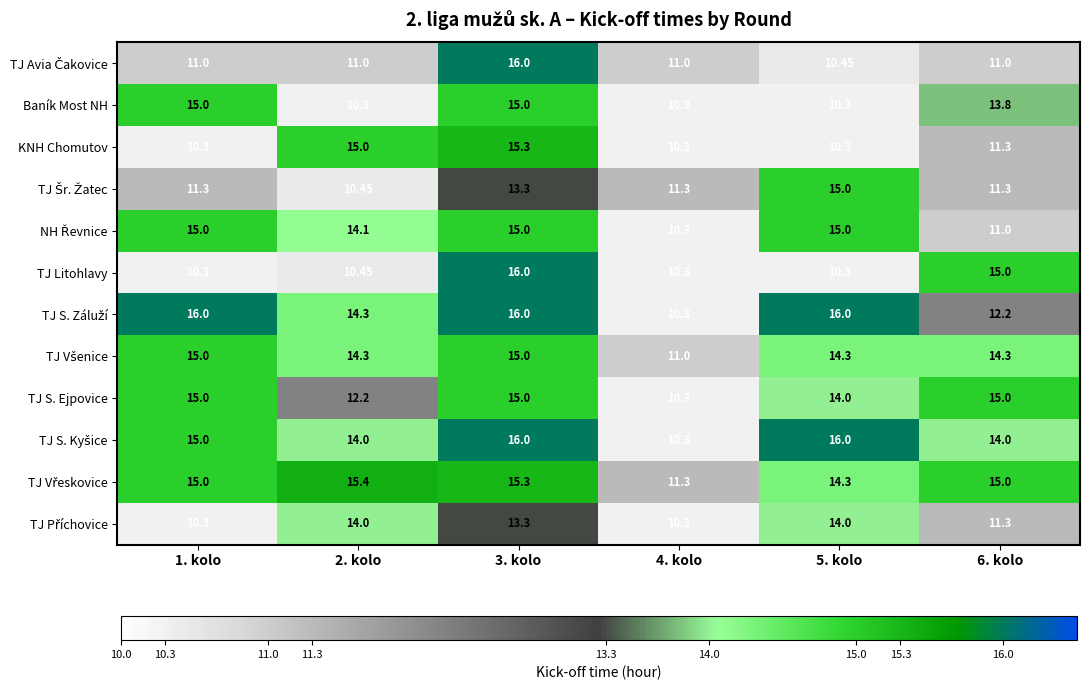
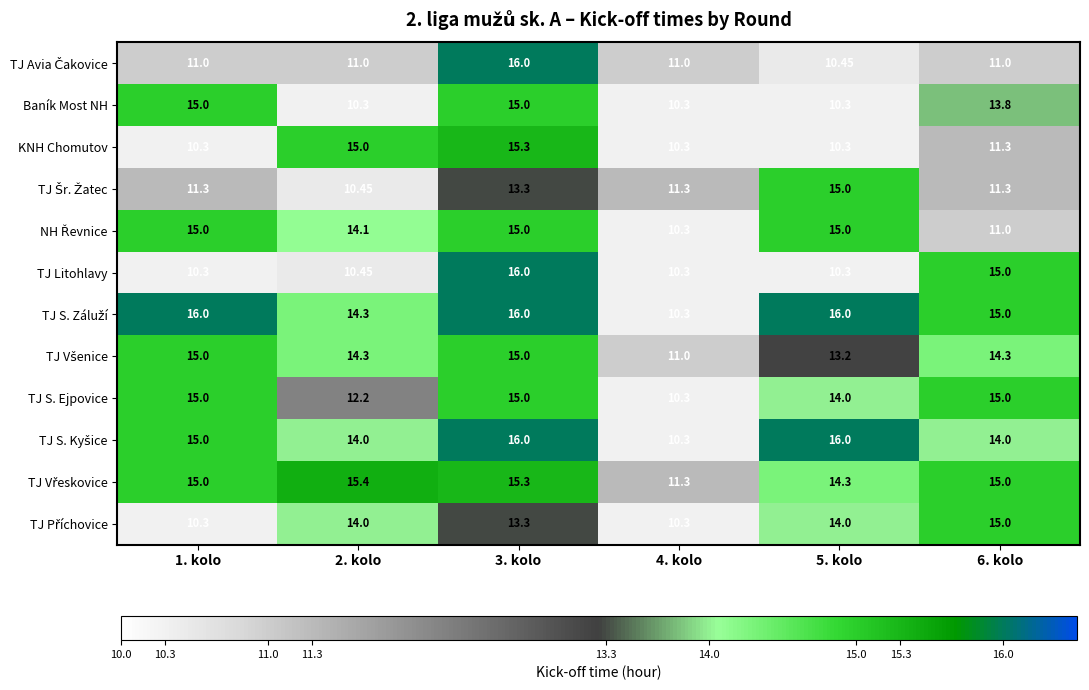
  {
    "TJ Avia Čakovice": {
      "1. kolo": 11.0,
      "2. kolo": 11.0,
      "3. kolo": 16.0,
      "4. kolo": 11.0,
      "6. kolo": 11.0
    },
    "Baník Most NH": {
      "1. kolo": 15.0,
      "3. kolo": 15.0,
      "6. kolo": 13.8
    },
    "KNH Chomutov": {
      "2. kolo": 15.0,
      "3. kolo": 15.3,
      "6. kolo": 11.3
    },
    "TJ Šr. Žatec": {
      "1. kolo": 11.3,
      "3. kolo": 13.3,
      "4. kolo": 11.3,
      "5. kolo": 15.0,
      "6. kolo": 11.3
    },
    "NH Řevnice": {
      "1. kolo": 15.0,
      "2. kolo": 14.1,
      "3. kolo": 15.0,
      "5. kolo": 15.0,
      "6. kolo": 11.0
    },
    "TJ Litohlavy": {
      "3. kolo": 16.0,
      "6. kolo": 15.0
    },
    "TJ S. Záluží": {
      "1. kolo": 16.0,
      "2. kolo": 14.3,
      "3. kolo": 16.0,
      "5. kolo": 16.0,
-     "6. kolo": 12.2
+     "6. kolo": 15.0
    },
    "TJ Všenice": {
      "1. kolo": 15.0,
      "2. kolo": 14.3,
      "3. kolo": 15.0,
      "4. kolo": 11.0,
-     "5. kolo": 14.3,
+     "5. kolo": 13.2,
      "6. kolo": 14.3
    },
    "TJ S. Ejpovice": {
      "1. kolo": 15.0,
      "2. kolo": 12.2,
      "3. kolo": 15.0,
      "5. kolo": 14.0,
      "6. kolo": 15.0
    },
    "TJ S. Kyšice": {
      "1. kolo": 15.0,
      "2. kolo": 14.0,
      "3. kolo": 16.0,
      "5. kolo": 16.0,
      "6. kolo": 14.0
    },
    "TJ Vřeskovice": {
      "1. kolo": 15.0,
      "2. kolo": 15.4,
      "3. kolo": 15.3,
      "4. kolo": 11.3,
      "5. kolo": 14.3,
      "6. kolo": 15.0
    },
    "TJ Příchovice": {
      "2. kolo": 14.0,
      "3. kolo": 13.3,
      "5. kolo": 14.0,
-     "6. kolo": 11.3
+     "6. kolo": 15.0
    }
  }
